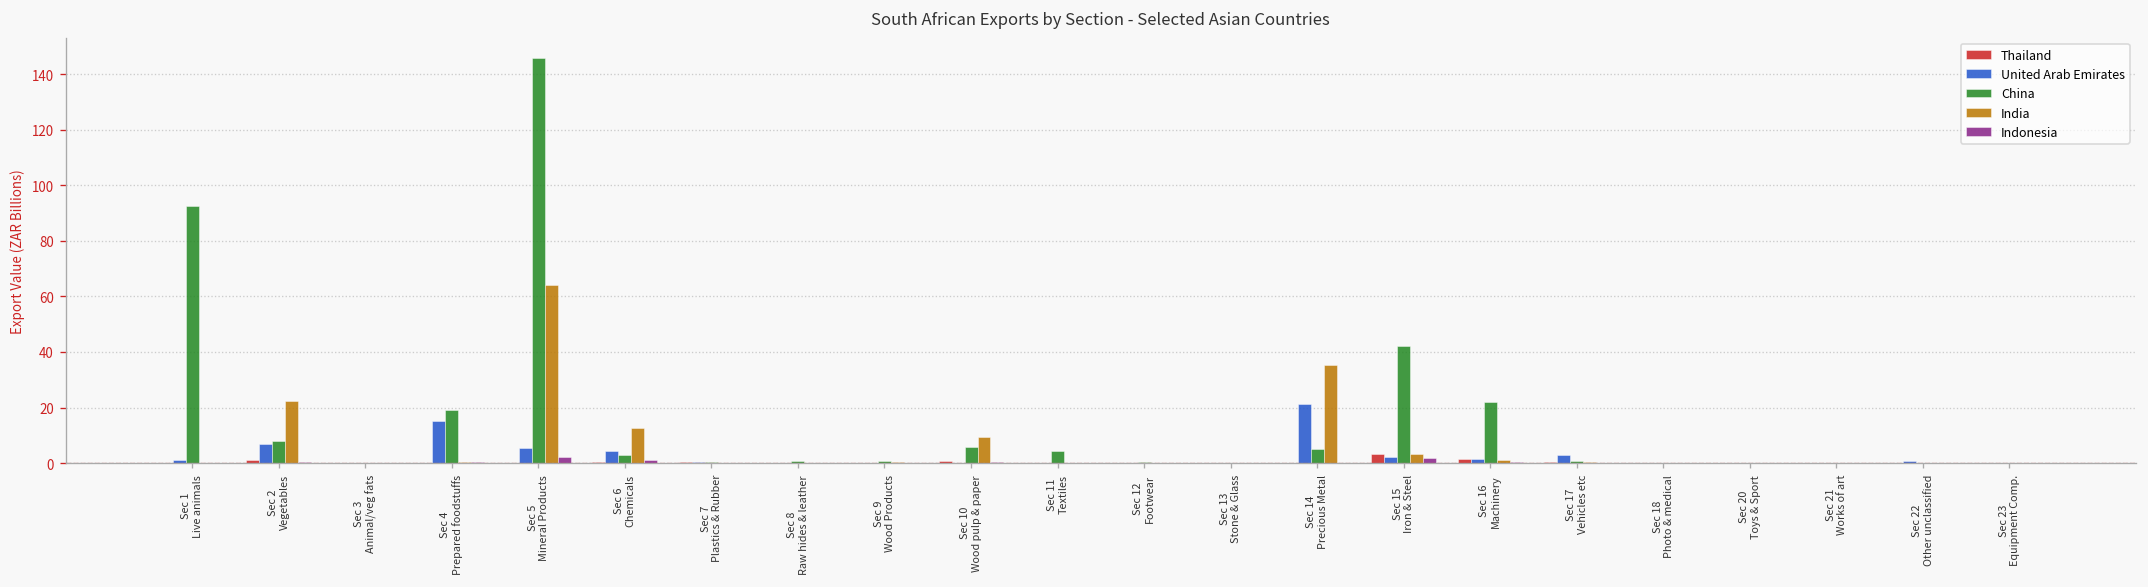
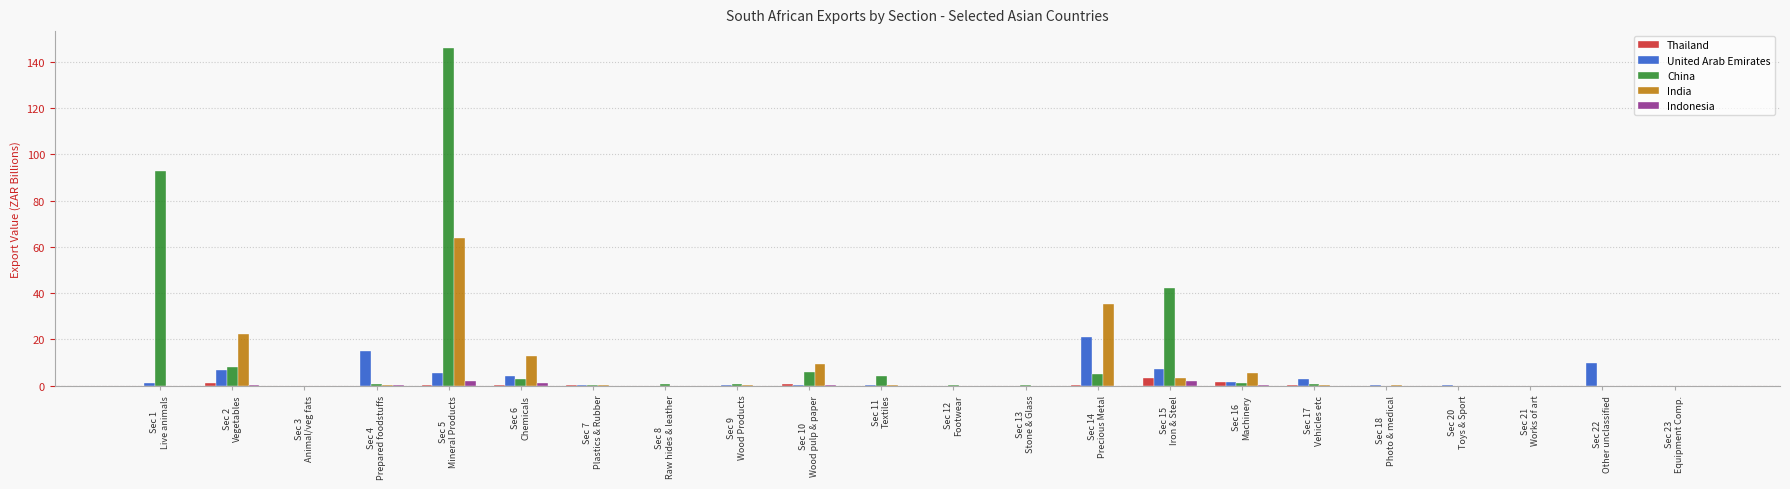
  {
    "Thailand": {
      "Sec 2 Vegetables": 1,
      "Sec 15 Iron & Steel": 3,
      "Sec 16 Machinery": 2,
      "Sec 22 Other unclassified": 0,
      "Sec 23 Equipment Comp.": 0
    },
    "United Arab Emirates": {
      "Sec 1 Live animals": 1,
      "Sec 2 Vegetables": 7,
      "Sec 4 Prepared foodstuffs": 15,
      "Sec 5 Mineral Products": 5,
      "Sec 6 Chemicals": 4,
      "Sec 14 Precious Metal": 21,
-     "Sec 15 Iron & Steel": 2,
+     "Sec 15 Iron & Steel": 7,
      "Sec 16 Machinery": 2,
      "Sec 17 Vehicles etc": 3,
-     "Sec 22 Other unclassified": 1
+     "Sec 22 Other unclassified": 10
    },
    "China": {
      "Sec 1 Live animals": 93,
      "Sec 2 Vegetables": 8,
-     "Sec 4 Prepared foodstuffs": 19,
+     "Sec 4 Prepared foodstuffs": 1,
      "Sec 5 Mineral Products": 146,
      "Sec 6 Chemicals": 3,
      "Sec 10 Wood pulp & paper": 6,
      "Sec 11 Textiles": 4,
      "Sec 14 Precious Metal": 5,
      "Sec 15 Iron & Steel": 42,
-     "Sec 16 Machinery": 22,
+     "Sec 16 Machinery": 1,
      "Sec 23 Equipment Comp.": 0
    },
    "India": {
      "Sec 2 Vegetables": 22,
      "Sec 5 Mineral Products": 64,
      "Sec 6 Chemicals": 13,
      "Sec 10 Wood pulp & paper": 9,
      "Sec 14 Precious Metal": 35,
      "Sec 15 Iron & Steel": 3,
-     "Sec 16 Machinery": 1,
+     "Sec 16 Machinery": 5,
      "Sec 23 Equipment Comp.": 0
    },
    "Indonesia": {
      "Sec 5 Mineral Products": 2,
      "Sec 6 Chemicals": 1,
      "Sec 15 Iron & Steel": 2,
      "Sec 23 Equipment Comp.": 0
    }
  }
